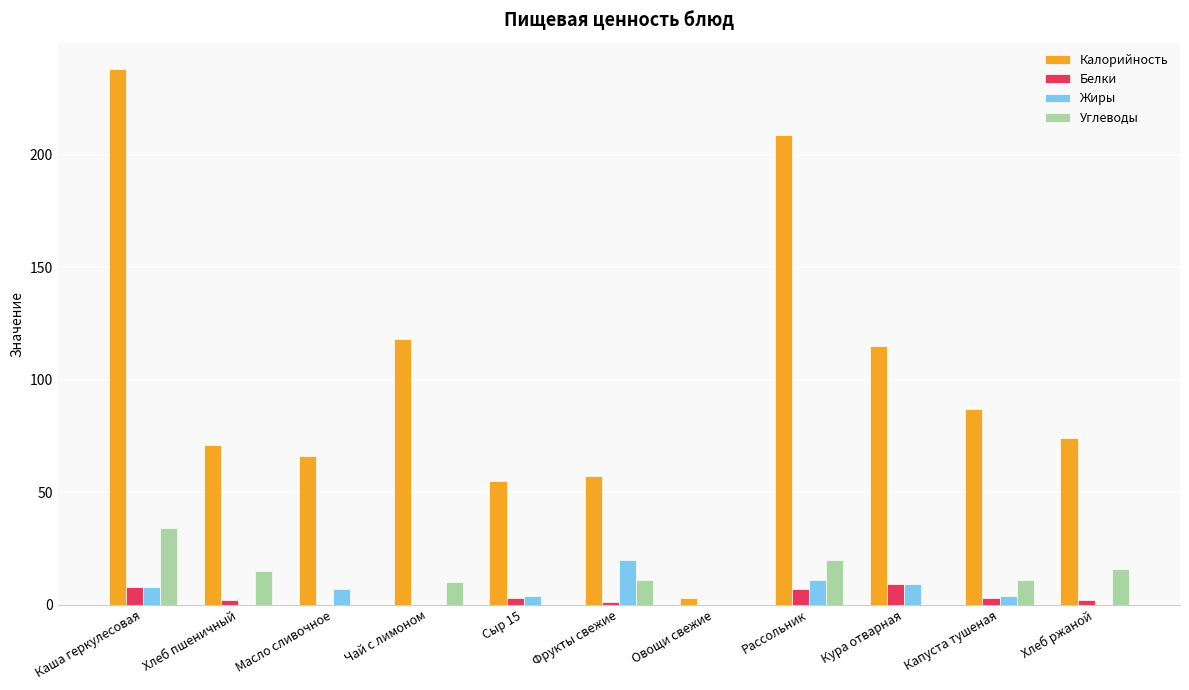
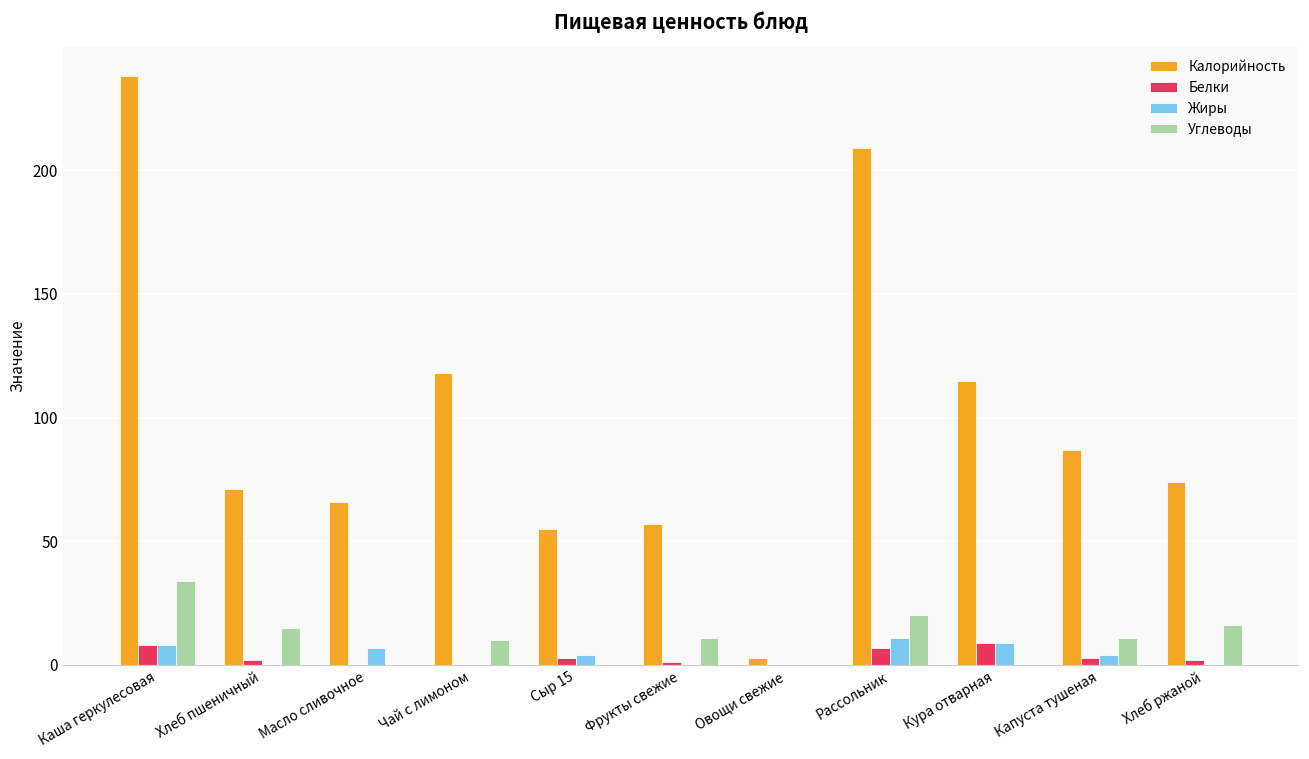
  {
    "Калорийность": {
      "Каша геркулесовая": 238,
      "Хлеб пшеничный": 71,
      "Масло сливочное": 66,
      "Чай с лимоном": 118,
      "Сыр 15": 55,
      "Фрукты свежие": 57,
      "Овощи свежие": 3,
      "Рассольник": 209,
      "Кура отварная": 115,
      "Капуста тушеная": 87,
      "Хлеб ржаной": 74
    },
    "Белки": {
      "Каша геркулесовая": 8,
      "Хлеб пшеничный": 2,
      "Масло сливочное": 0,
      "Чай с лимоном": 0,
      "Сыр 15": 3,
      "Овощи свежие": 0,
      "Рассольник": 7,
      "Кура отварная": 9,
      "Капуста тушеная": 3,
      "Хлеб ржаной": 2
    },
    "Жиры": {
      "Каша геркулесовая": 8,
      "Хлеб пшеничный": 0,
      "Масло сливочное": 7,
      "Чай с лимоном": 0,
      "Сыр 15": 4,
-     "Фрукты свежие": 20,
+     "Фрукты свежие": 0,
      "Овощи свежие": 0,
      "Рассольник": 11,
      "Кура отварная": 9,
      "Капуста тушеная": 4,
      "Хлеб ржаной": 0
    },
    "Углеводы": {
      "Каша геркулесовая": 34,
      "Хлеб пшеничный": 15,
      "Масло сливочное": 0,
      "Чай с лимоном": 10,
      "Сыр 15": 0,
      "Фрукты свежие": 11,
      "Овощи свежие": 0,
      "Рассольник": 20,
      "Кура отварная": 0,
      "Капуста тушеная": 11,
      "Хлеб ржаной": 16
    }
  }
